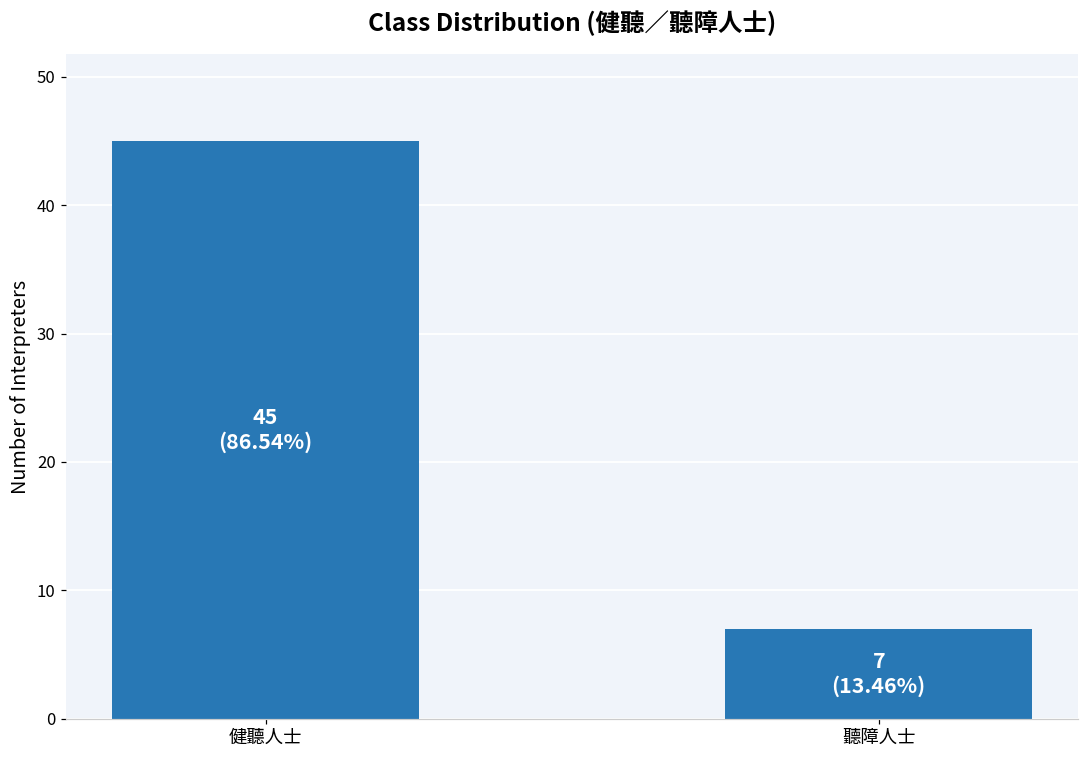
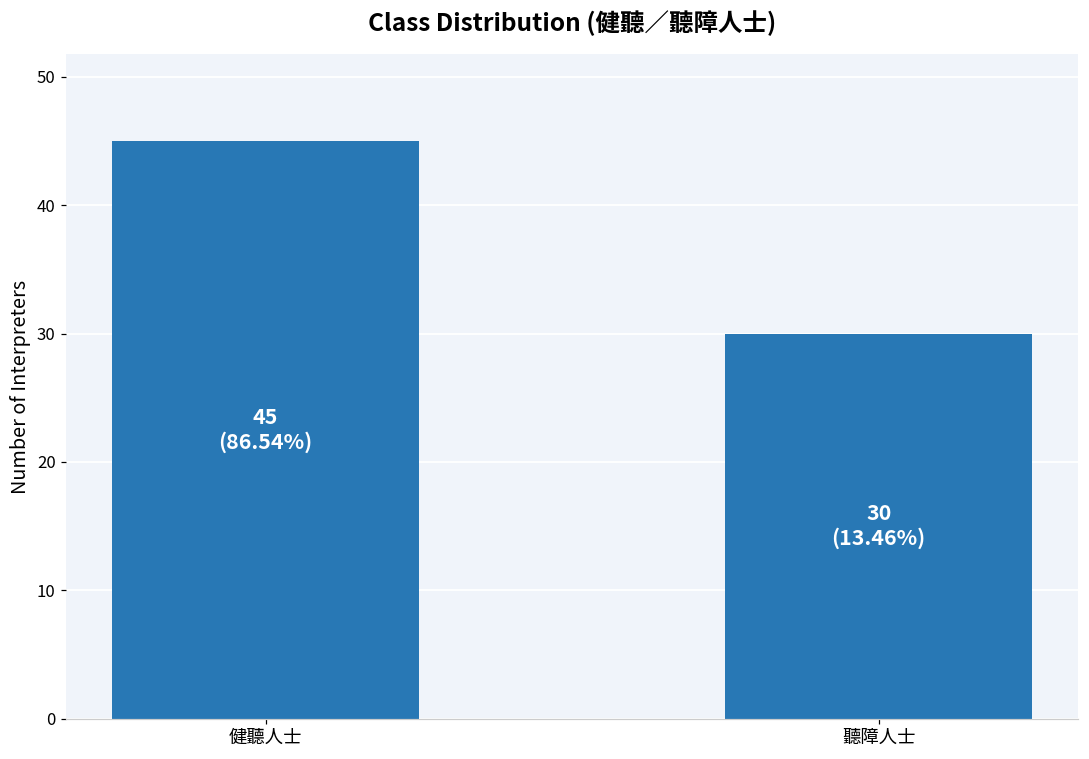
  {
    "健聽人士": 45,
-   "聽障人士": 7
+   "聽障人士": 30
  }
